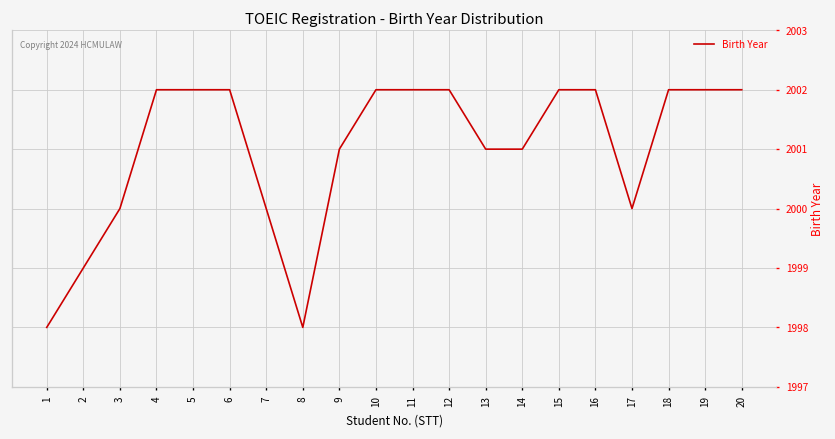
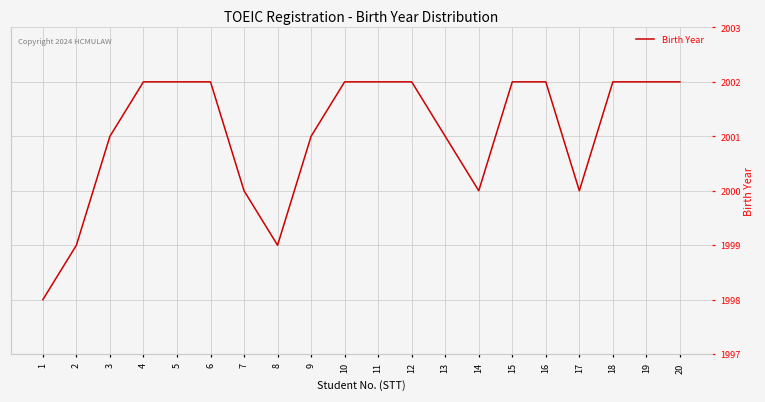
  {
    "1": 1998,
    "2": 1999,
-   "3": 2000,
+   "3": 2001,
    "4": 2002,
    "5": 2002,
    "6": 2002,
    "7": 2000,
-   "8": 1998,
+   "8": 1999,
    "9": 2001,
    "10": 2002,
    "11": 2002,
    "12": 2002,
    "13": 2001,
-   "14": 2001,
+   "14": 2000,
    "15": 2002,
    "16": 2002,
    "17": 2000,
    "18": 2002,
    "19": 2002,
    "20": 2002
  }
